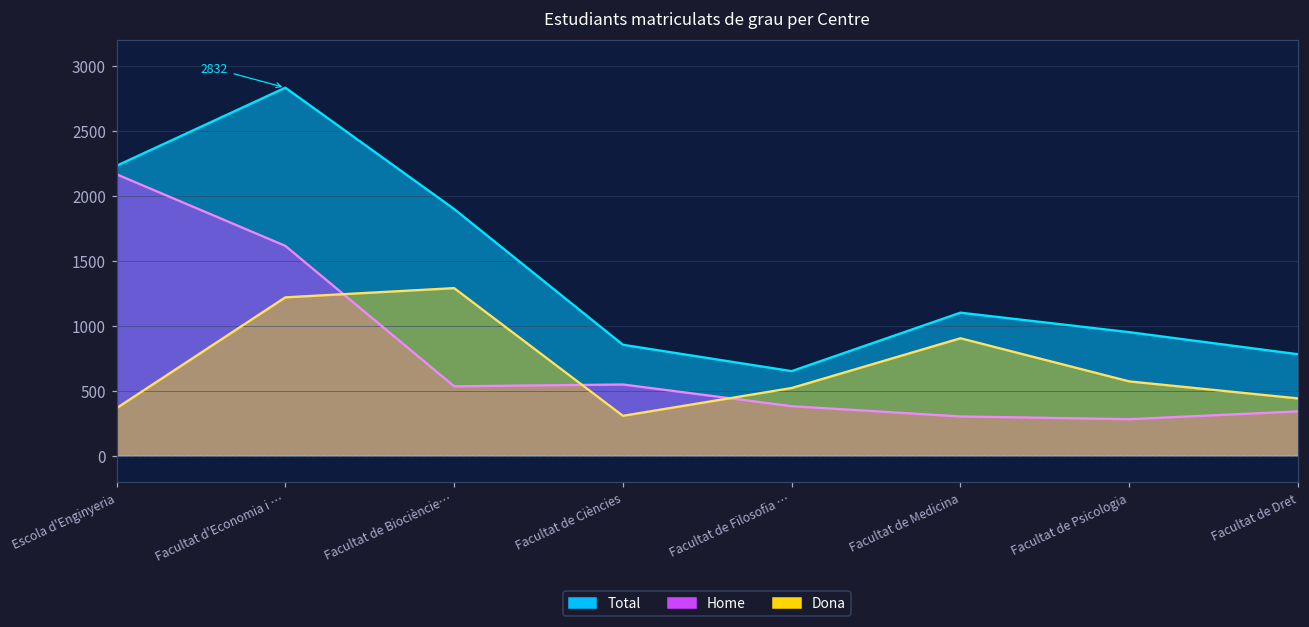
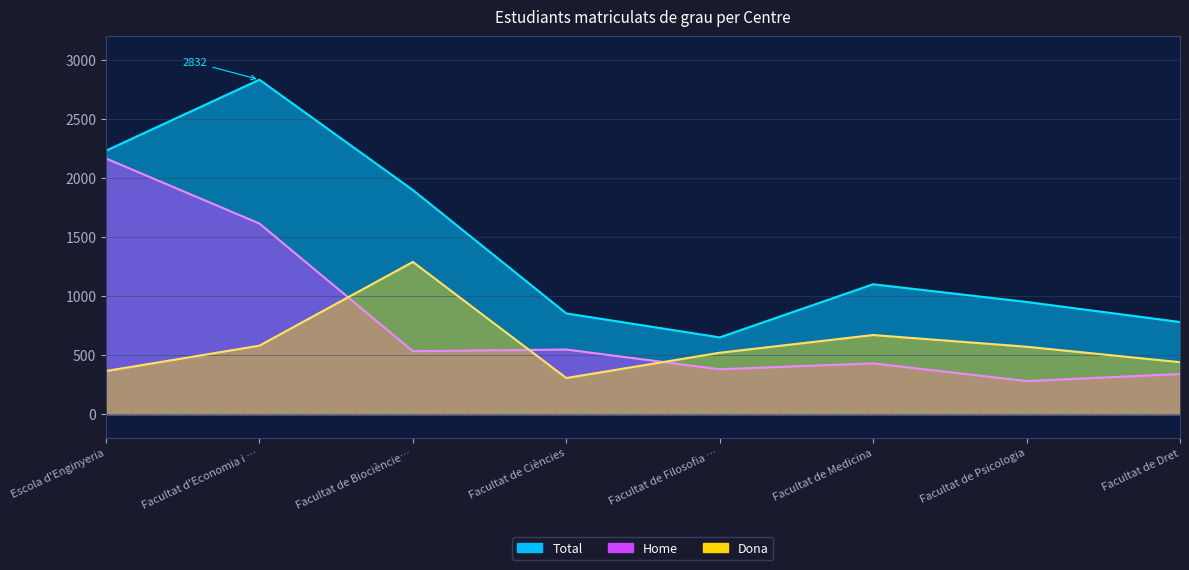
  {
    "Total": {
      "Facultat d'Economia i …": 2832
    },
    "Home": {
      "Escola d'Enginyeria": 2170,
      "Facultat d'Economia i …": 1610,
      "Facultat de Biocièncie…": 530,
      "Facultat de Ciències": 550,
      "Facultat de Filosofia …": 380,
-     "Facultat de Medicina": 300,
+     "Facultat de Medicina": 430,
      "Facultat de Psicologia": 280,
      "Facultat de Dret": 340
    },
    "Dona": {
      "Escola d'Enginyeria": 370,
-     "Facultat d'Economia i …": 1220,
+     "Facultat d'Economia i …": 580,
      "Facultat de Biocièncie…": 1290,
      "Facultat de Ciències": 310,
      "Facultat de Filosofia …": 520,
-     "Facultat de Medicina": 900,
+     "Facultat de Medicina": 670,
      "Facultat de Psicologia": 570,
      "Facultat de Dret": 440
    }
  }
